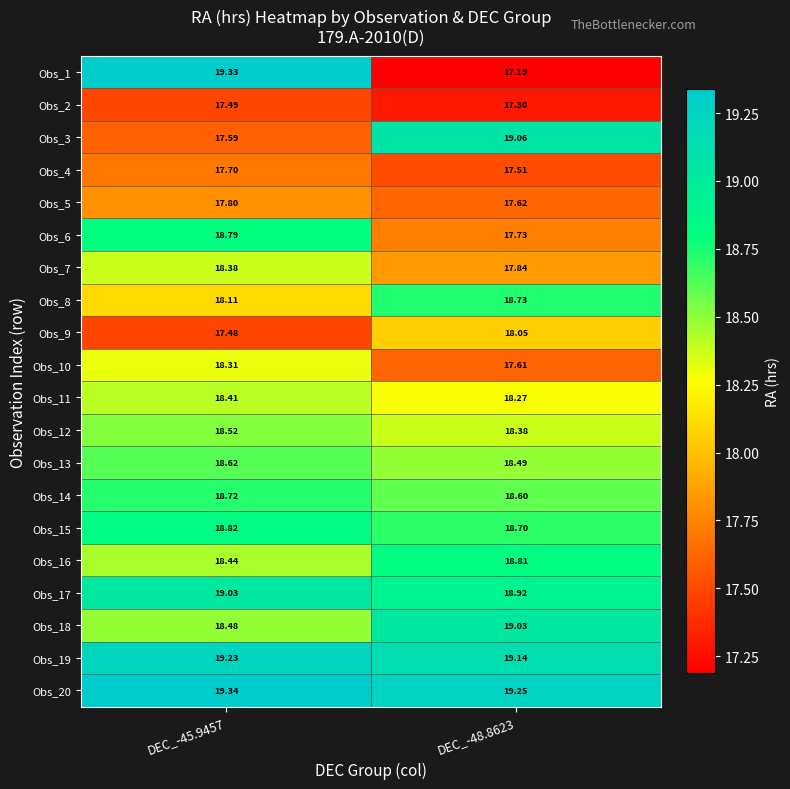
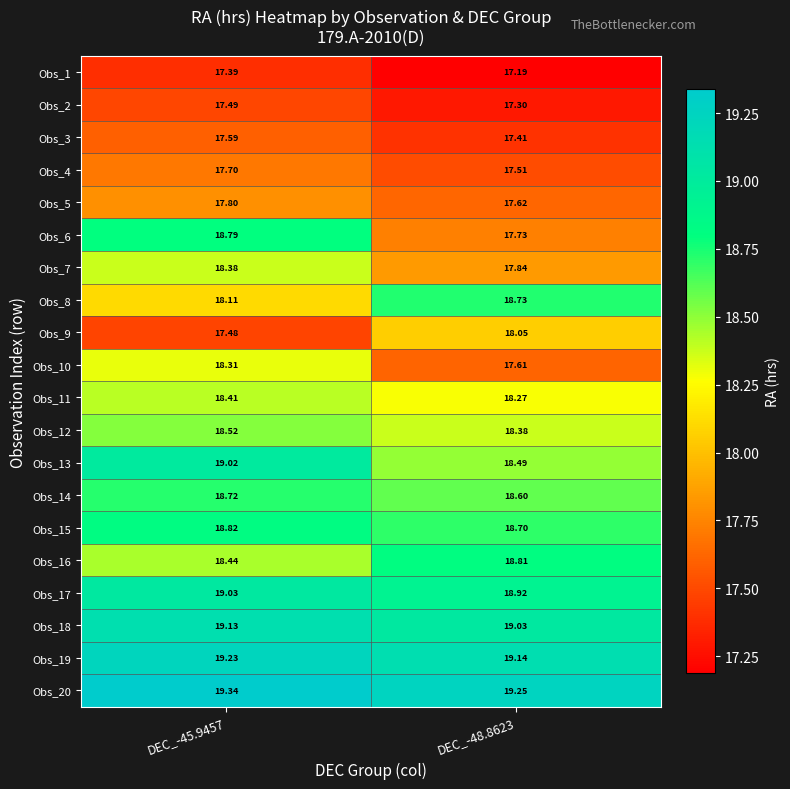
  {
    "Obs_1": {
-     "DEC_-45.9457": 19.33,
+     "DEC_-45.9457": 17.39,
      "DEC_-48.8623": 17.19
    },
    "Obs_2": {
      "DEC_-45.9457": 17.49,
      "DEC_-48.8623": 17.30
    },
    "Obs_3": {
      "DEC_-45.9457": 17.59,
-     "DEC_-48.8623": 19.06
+     "DEC_-48.8623": 17.41
    },
    "Obs_4": {
      "DEC_-45.9457": 17.70,
      "DEC_-48.8623": 17.51
    },
    "Obs_5": {
      "DEC_-45.9457": 17.80,
      "DEC_-48.8623": 17.62
    },
    "Obs_6": {
      "DEC_-45.9457": 18.79,
      "DEC_-48.8623": 17.73
    },
    "Obs_7": {
      "DEC_-45.9457": 18.38,
      "DEC_-48.8623": 17.84
    },
    "Obs_8": {
      "DEC_-45.9457": 18.11,
      "DEC_-48.8623": 18.73
    },
    "Obs_9": {
      "DEC_-45.9457": 17.48,
      "DEC_-48.8623": 18.05
    },
    "Obs_10": {
      "DEC_-45.9457": 18.31,
      "DEC_-48.8623": 17.61
    },
    "Obs_11": {
      "DEC_-45.9457": 18.41,
      "DEC_-48.8623": 18.27
    },
    "Obs_12": {
      "DEC_-45.9457": 18.52,
      "DEC_-48.8623": 18.38
    },
    "Obs_13": {
-     "DEC_-45.9457": 18.62,
+     "DEC_-45.9457": 19.02,
      "DEC_-48.8623": 18.49
    },
    "Obs_14": {
      "DEC_-45.9457": 18.72,
      "DEC_-48.8623": 18.60
    },
    "Obs_15": {
      "DEC_-45.9457": 18.82,
      "DEC_-48.8623": 18.70
    },
    "Obs_16": {
      "DEC_-45.9457": 18.44,
      "DEC_-48.8623": 18.81
    },
    "Obs_17": {
      "DEC_-45.9457": 19.03,
      "DEC_-48.8623": 18.92
    },
    "Obs_18": {
-     "DEC_-45.9457": 18.48,
+     "DEC_-45.9457": 19.13,
      "DEC_-48.8623": 19.03
    },
    "Obs_19": {
      "DEC_-45.9457": 19.23,
      "DEC_-48.8623": 19.14
    },
    "Obs_20": {
      "DEC_-45.9457": 19.34,
      "DEC_-48.8623": 19.25
    }
  }
